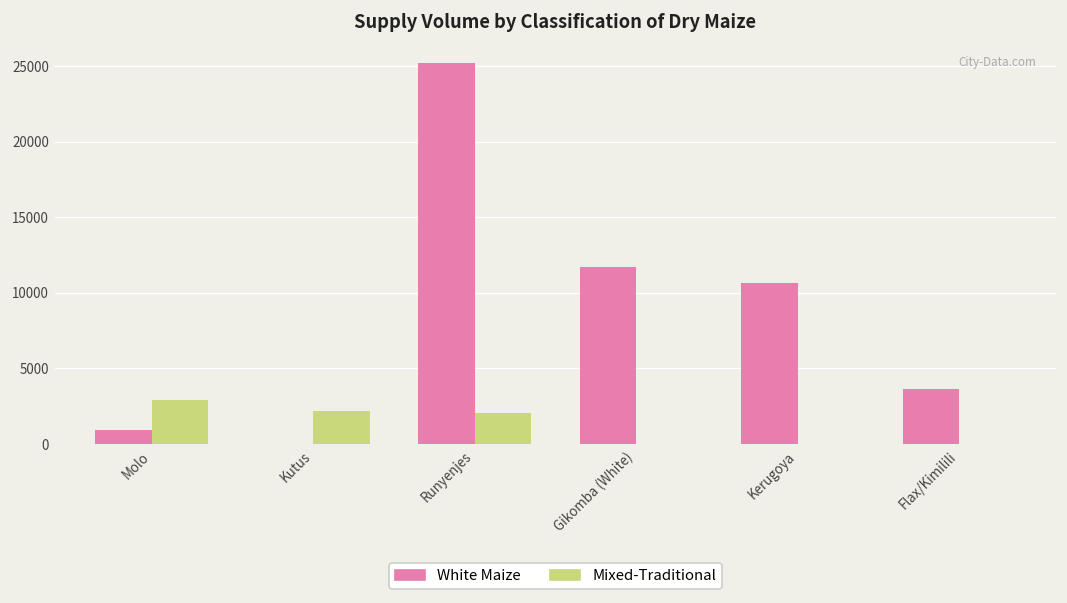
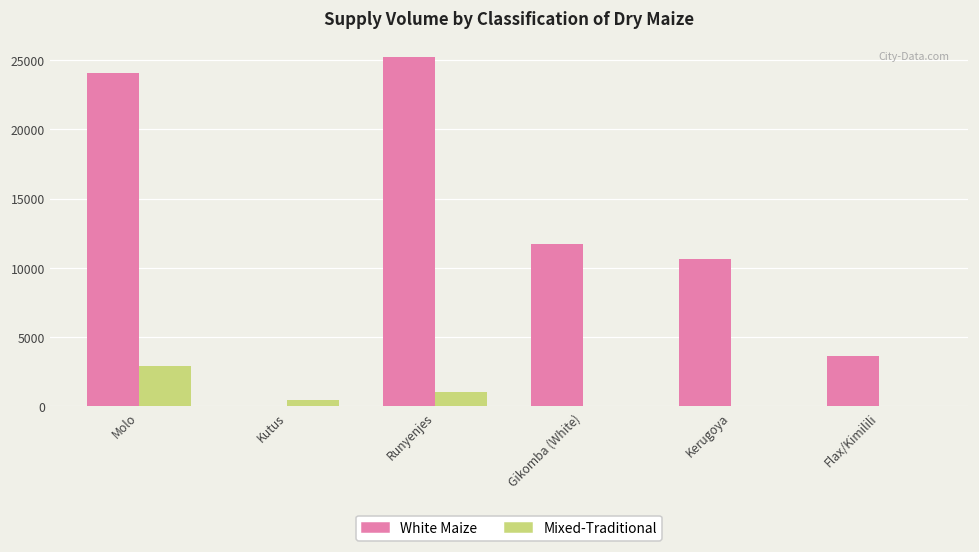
  {
    "White Maize": {
-     "Molo": 1000,
+     "Molo": 24100,
      "Kutus": 0,
      "Runyenjes": 25200,
      "Gikomba (White)": 11700,
      "Kerugoya": 10700,
      "Flax/Kimilili": 3600
    },
    "Mixed-Traditional": {
      "Molo": 2900,
-     "Kutus": 2200,
-     "Runyenjes": 2100,
+     "Kutus": 500,
+     "Runyenjes": 1000,
      "Gikomba (White)": 0,
      "Kerugoya": 0,
      "Flax/Kimilili": 0
    }
  }
